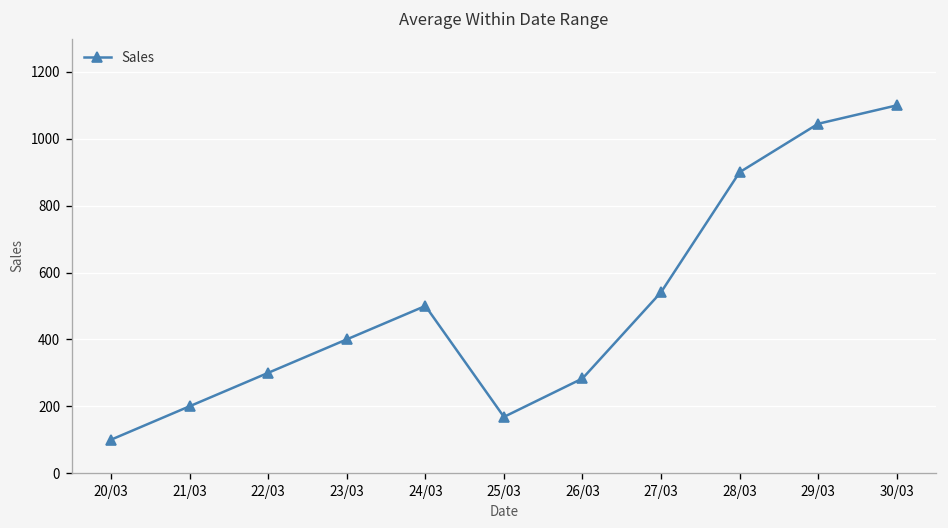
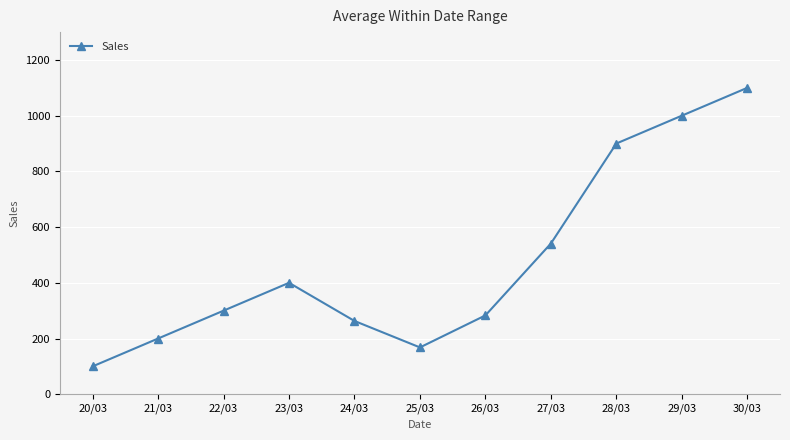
  {
    "20/03": 100,
    "21/03": 200,
    "22/03": 300,
    "23/03": 400,
-   "24/03": 500,
+   "24/03": 260,
    "25/03": 170,
    "26/03": 280,
    "27/03": 540,
    "28/03": 900,
-   "29/03": 1050,
+   "29/03": 1000,
    "30/03": 1100
  }
